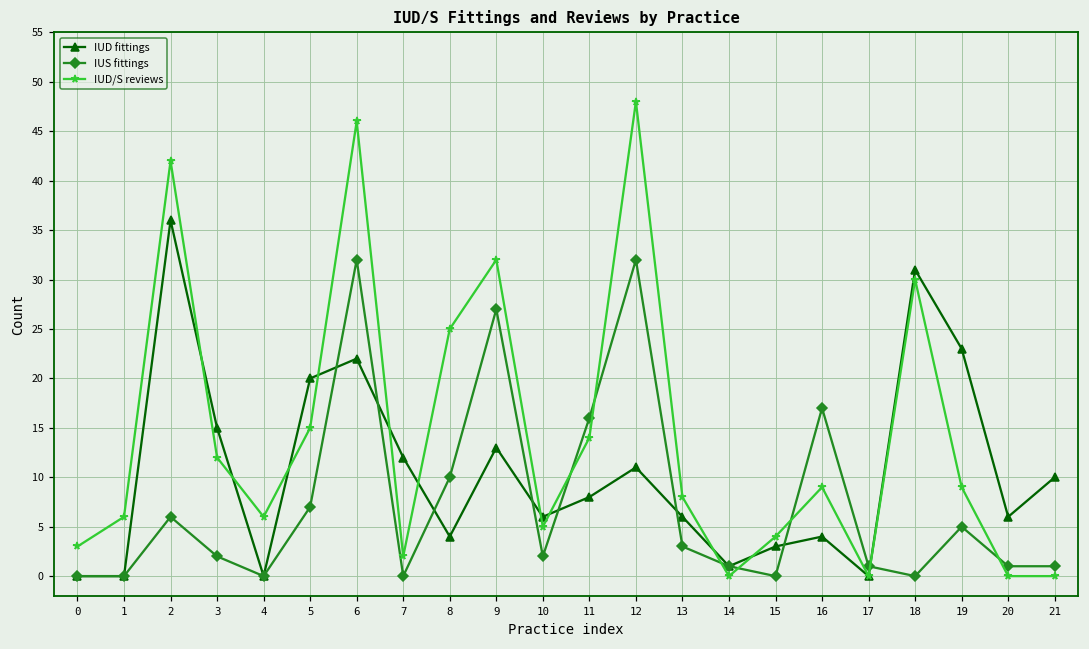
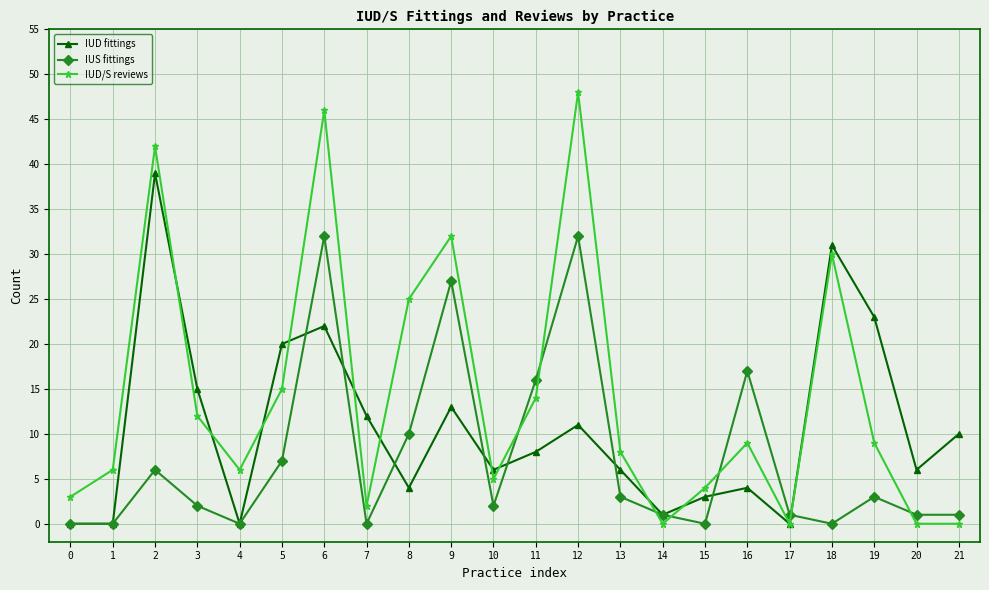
  {
    "IUD fittings": {
-     "2": 36,
+     "2": 39,
      "3": 15,
      "5": 20,
      "6": 22,
      "7": 12,
      "8": 4,
      "9": 13,
      "10": 6,
      "11": 8,
      "12": 11,
      "13": 6,
      "15": 3,
      "16": 4,
      "18": 31,
      "19": 23,
      "20": 6,
      "21": 10
    },
    "IUS fittings": {
      "2": 6,
      "3": 2,
      "5": 7,
      "6": 32,
      "7": 0,
      "8": 10,
      "9": 27,
      "10": 2,
      "11": 16,
      "12": 32,
      "13": 3,
      "15": 0,
      "16": 17,
      "17": 1,
      "18": 0,
-     "19": 5,
+     "19": 3,
      "20": 1,
      "21": 1
    },
    "IUD/S reviews": {
      "0": 3,
      "1": 6,
      "2": 42,
      "3": 12,
      "4": 6,
      "5": 15,
      "6": 46,
      "7": 2,
      "8": 25,
      "9": 32,
      "10": 5,
      "11": 14,
      "12": 48,
      "13": 8,
      "14": 0,
      "15": 4,
      "16": 9,
      "18": 30,
      "19": 9,
      "20": 0,
      "21": 0
    }
  }
